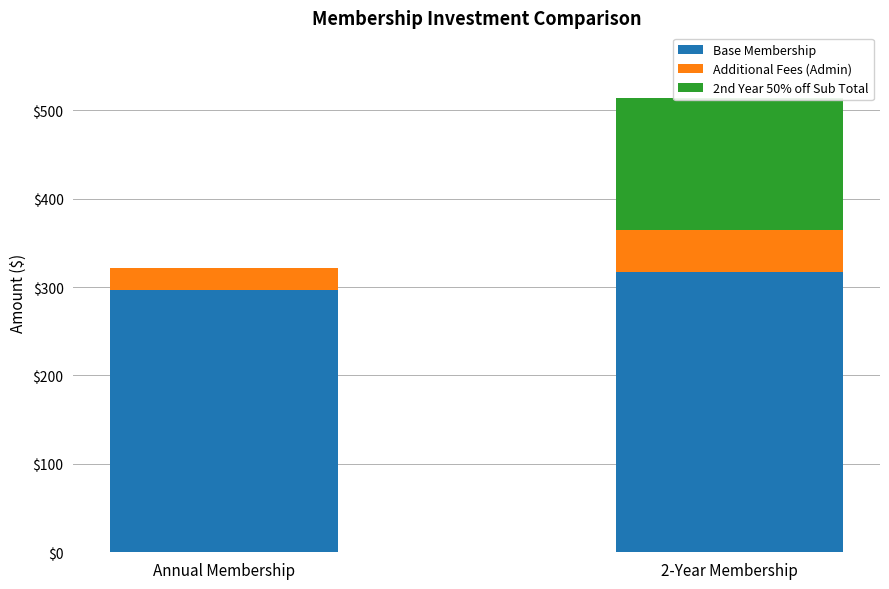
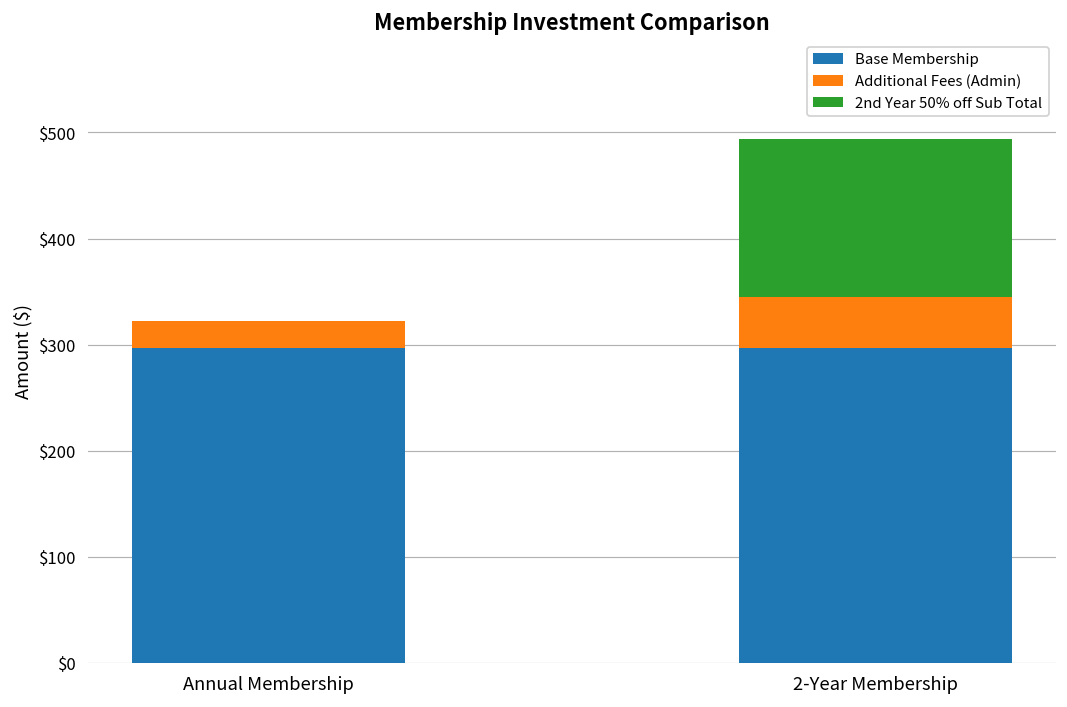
  {
    "Base Membership": {
      "Annual Membership": "$300",
-     "2-Year Membership": "$320"
+     "2-Year Membership": "$300"
    },
    "Additional Fees (Admin)": {
      "Annual Membership": "$30",
      "2-Year Membership": "$50"
    },
    "2nd Year 50% off Sub Total": {
      "Annual Membership": "$0"
    }
  }
